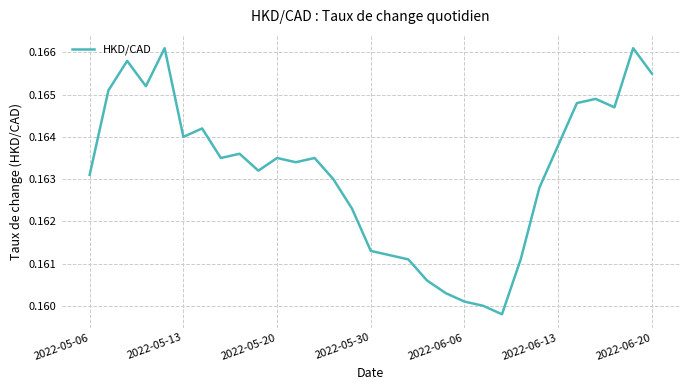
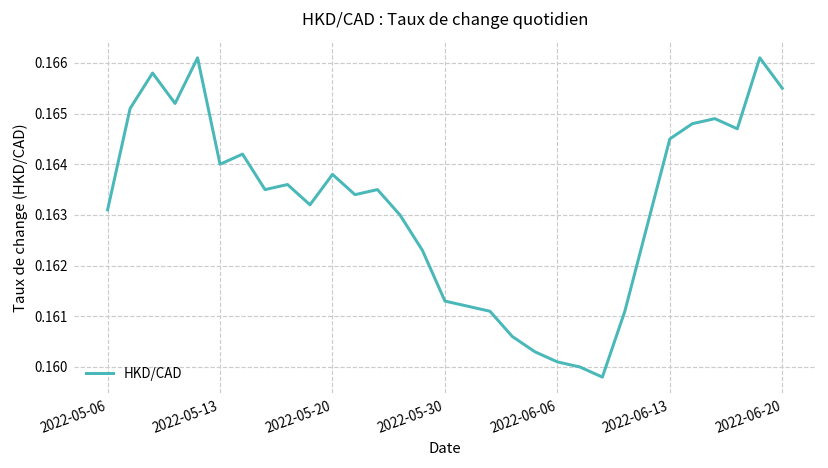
  {
    "2022-05-06": 0.1631,
    "2022-05-13": 0.1640,
-   "2022-05-20": 0.1635,
+   "2022-05-20": 0.1638,
    "2022-05-30": 0.1613,
    "2022-06-06": 0.1601,
-   "2022-06-13": 0.1638,
+   "2022-06-13": 0.1645,
    "2022-06-20": 0.1655
  }
